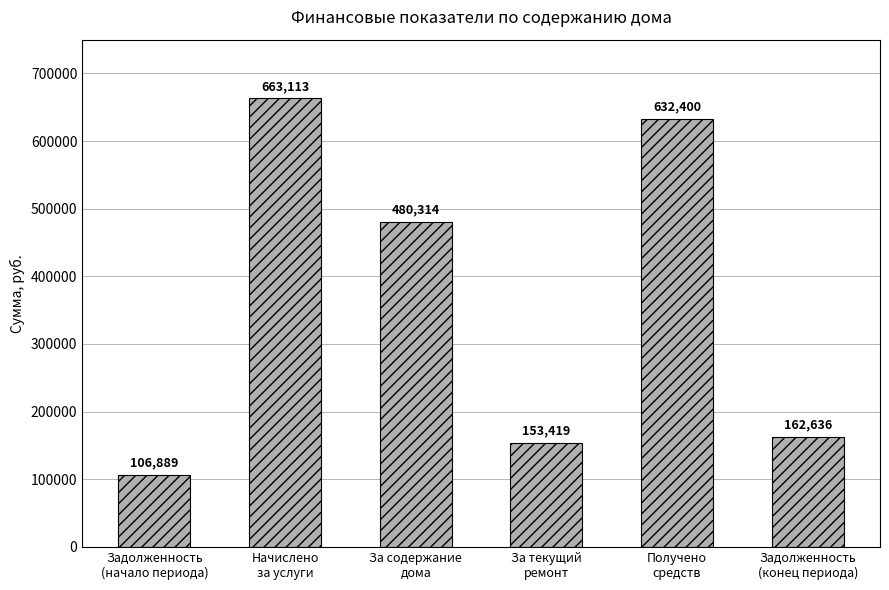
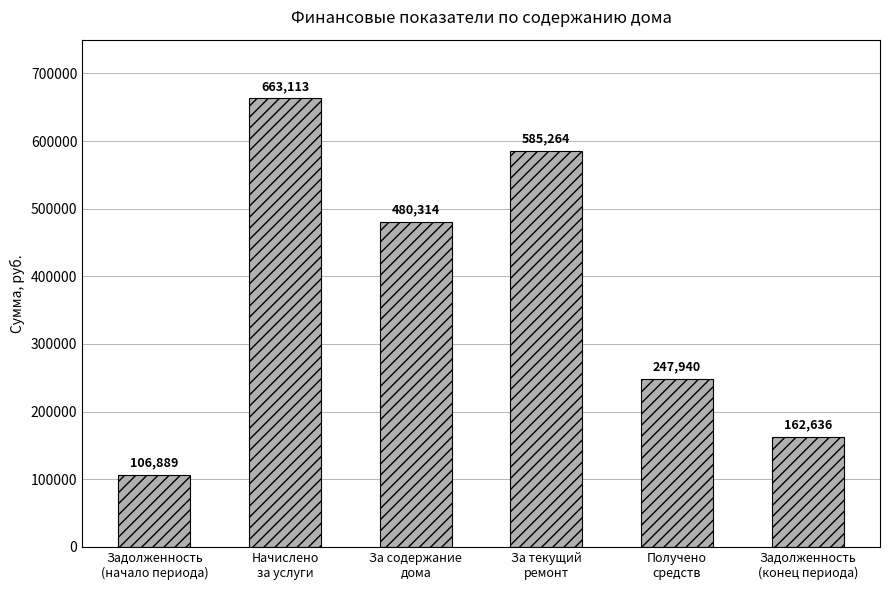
  {
    "Задолженность (начало периода)": "106,889",
    "Начислено за услуги": "663,113",
    "За содержание дома": "480,314",
-   "За текущий ремонт": "153,419",
-   "Получено средств": "632,400",
+   "За текущий ремонт": "585,264",
+   "Получено средств": "247,940",
    "Задолженность (конец периода)": "162,636"
  }
